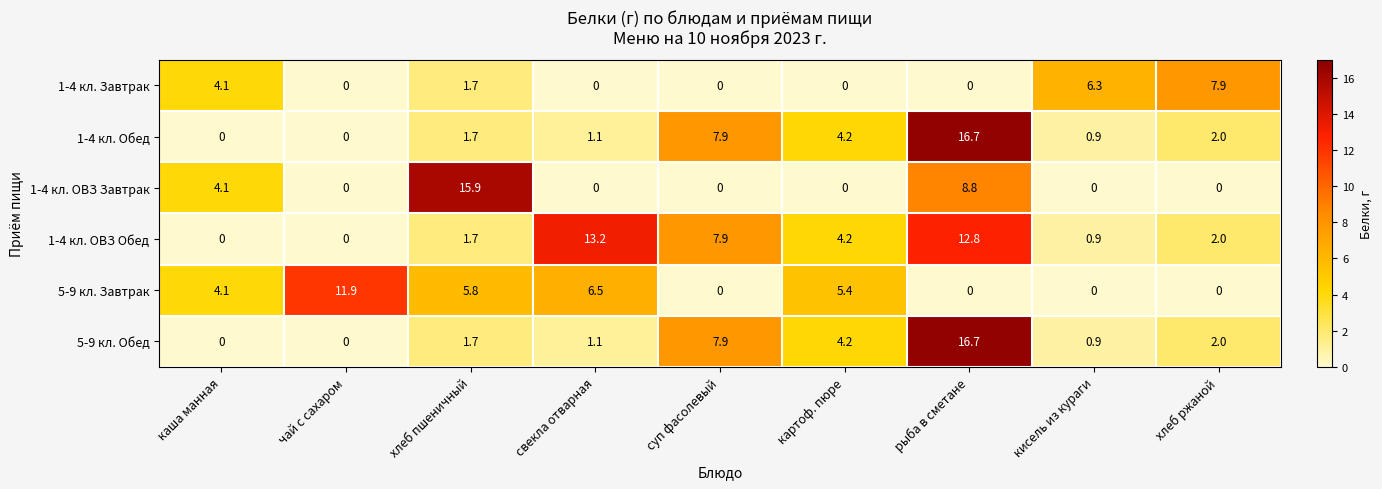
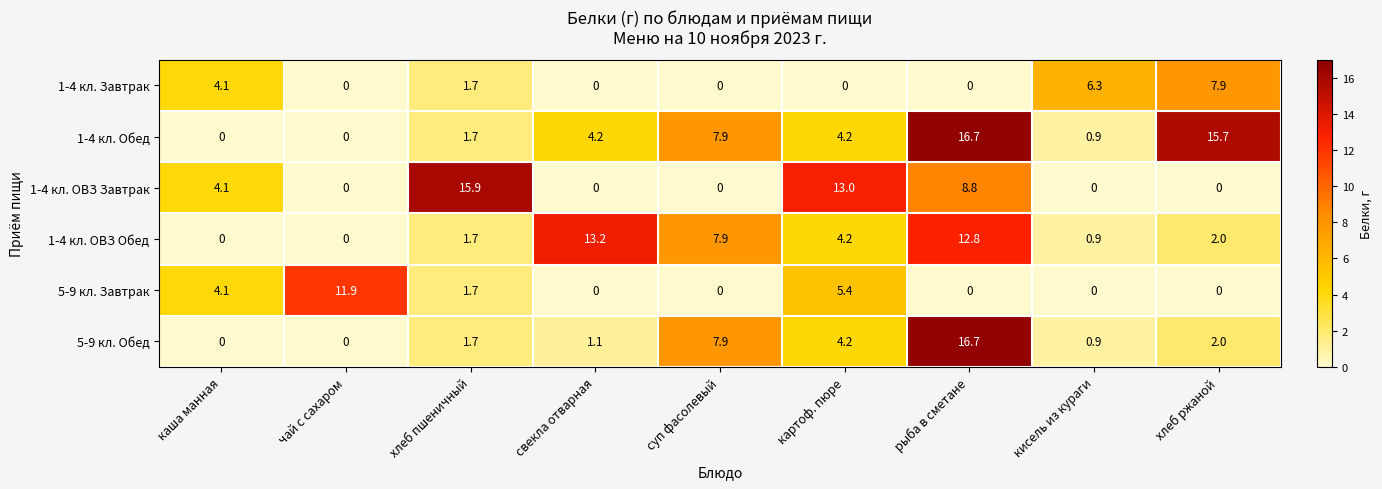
  {
    "1-4 кл. Завтрак": {
      "каша манная": 4.1,
      "чай с сахаром": 0,
      "хлеб пшеничный": 1.7,
      "свекла отварная": 0,
      "суп фасолевый": 0,
      "картоф. пюре": 0,
      "рыба в сметане": 0,
      "кисель из кураги": 6.3,
      "хлеб ржаной": 7.9
    },
    "1-4 кл. Обед": {
      "каша манная": 0,
      "чай с сахаром": 0,
      "хлеб пшеничный": 1.7,
-     "свекла отварная": 1.1,
+     "свекла отварная": 4.2,
      "суп фасолевый": 7.9,
      "картоф. пюре": 4.2,
      "рыба в сметане": 16.7,
      "кисель из кураги": 0.9,
-     "хлеб ржаной": 2.0
+     "хлеб ржаной": 15.7
    },
    "1-4 кл. ОВЗ Завтрак": {
      "каша манная": 4.1,
      "чай с сахаром": 0,
      "хлеб пшеничный": 15.9,
      "свекла отварная": 0,
      "суп фасолевый": 0,
-     "картоф. пюре": 0,
+     "картоф. пюре": 13.0,
      "рыба в сметане": 8.8,
      "кисель из кураги": 0,
      "хлеб ржаной": 0
    },
    "1-4 кл. ОВЗ Обед": {
      "каша манная": 0,
      "чай с сахаром": 0,
      "хлеб пшеничный": 1.7,
      "свекла отварная": 13.2,
      "суп фасолевый": 7.9,
      "картоф. пюре": 4.2,
      "рыба в сметане": 12.8,
      "кисель из кураги": 0.9,
      "хлеб ржаной": 2.0
    },
    "5-9 кл. Завтрак": {
      "каша манная": 4.1,
      "чай с сахаром": 11.9,
-     "хлеб пшеничный": 5.8,
-     "свекла отварная": 6.5,
+     "хлеб пшеничный": 1.7,
+     "свекла отварная": 0,
      "суп фасолевый": 0,
      "картоф. пюре": 5.4,
      "рыба в сметане": 0,
      "кисель из кураги": 0,
      "хлеб ржаной": 0
    },
    "5-9 кл. Обед": {
      "каша манная": 0,
      "чай с сахаром": 0,
      "хлеб пшеничный": 1.7,
      "свекла отварная": 1.1,
      "суп фасолевый": 7.9,
      "картоф. пюре": 4.2,
      "рыба в сметане": 16.7,
      "кисель из кураги": 0.9,
      "хлеб ржаной": 2.0
    }
  }
